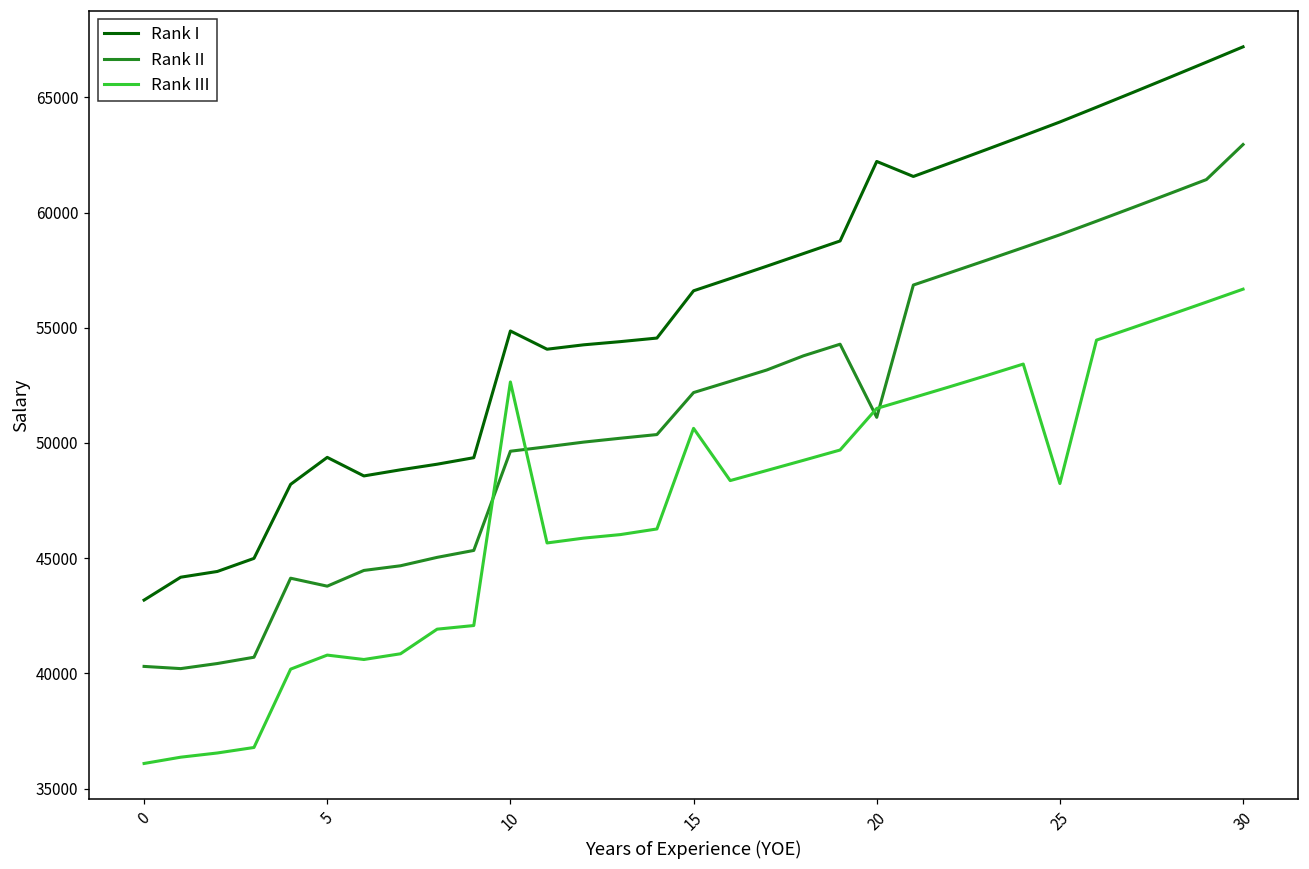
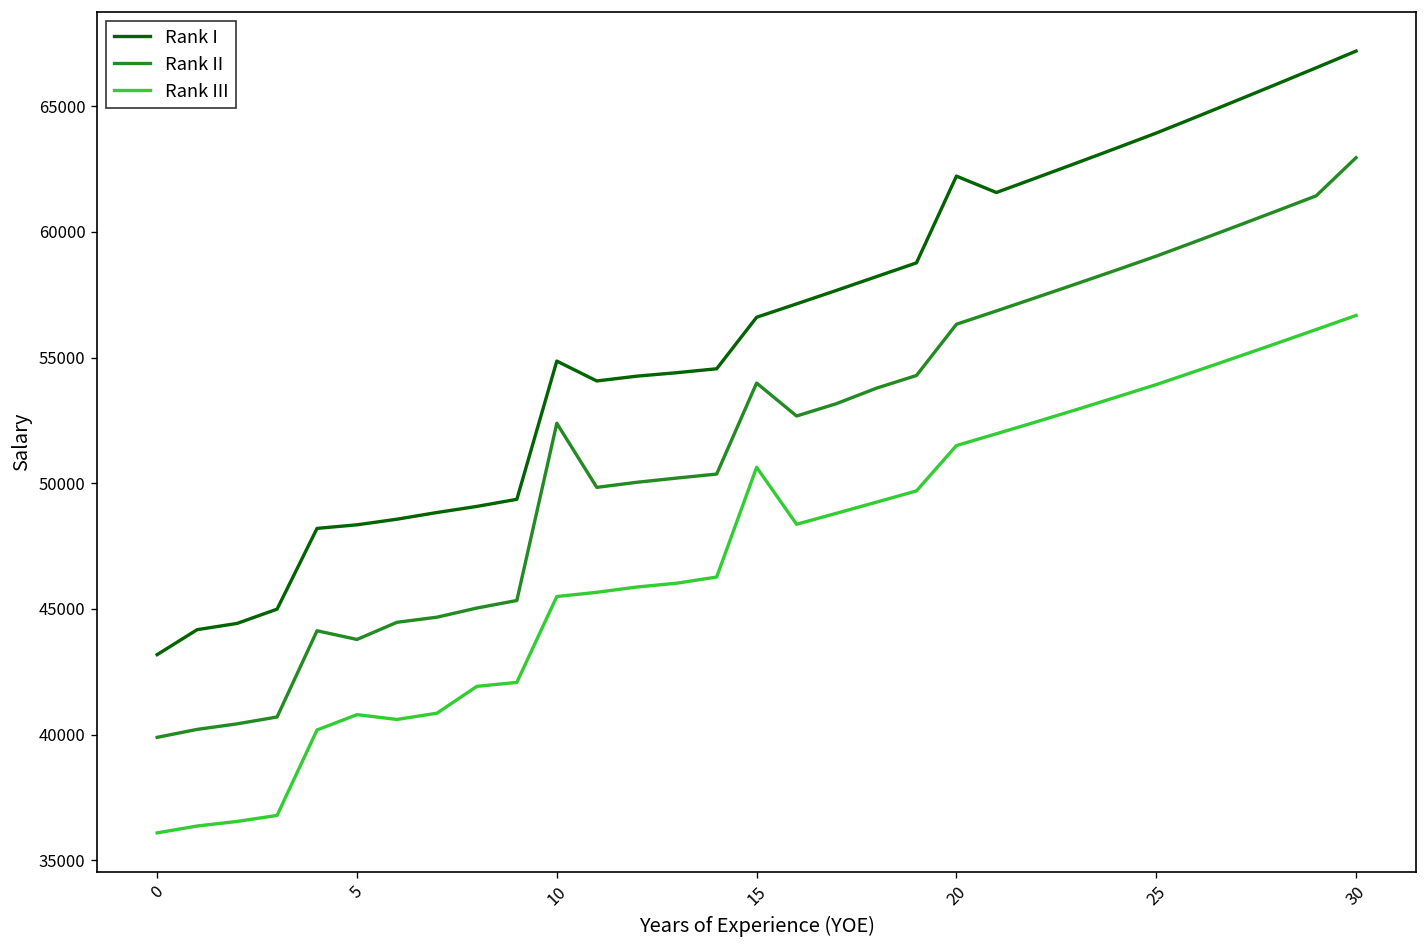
  {
    "Rank I": {
      "0": 43200,
-     "5": 49400,
+     "5": 48300,
      "10": 54900,
      "15": 56600,
      "20": 62200,
      "25": 63900,
      "30": 67200
    },
    "Rank II": {
-     "0": 40300,
+     "0": 39900,
      "5": 43800,
-     "10": 49600,
-     "15": 52200,
-     "20": 51100,
+     "10": 52400,
+     "15": 54000,
+     "20": 56300,
      "25": 59000,
      "30": 63000
    },
    "Rank III": {
      "0": 36100,
      "5": 40800,
-     "10": 52600,
+     "10": 45500,
      "15": 50600,
      "20": 51500,
-     "25": 48200,
+     "25": 53900,
      "30": 56700
    }
  }
